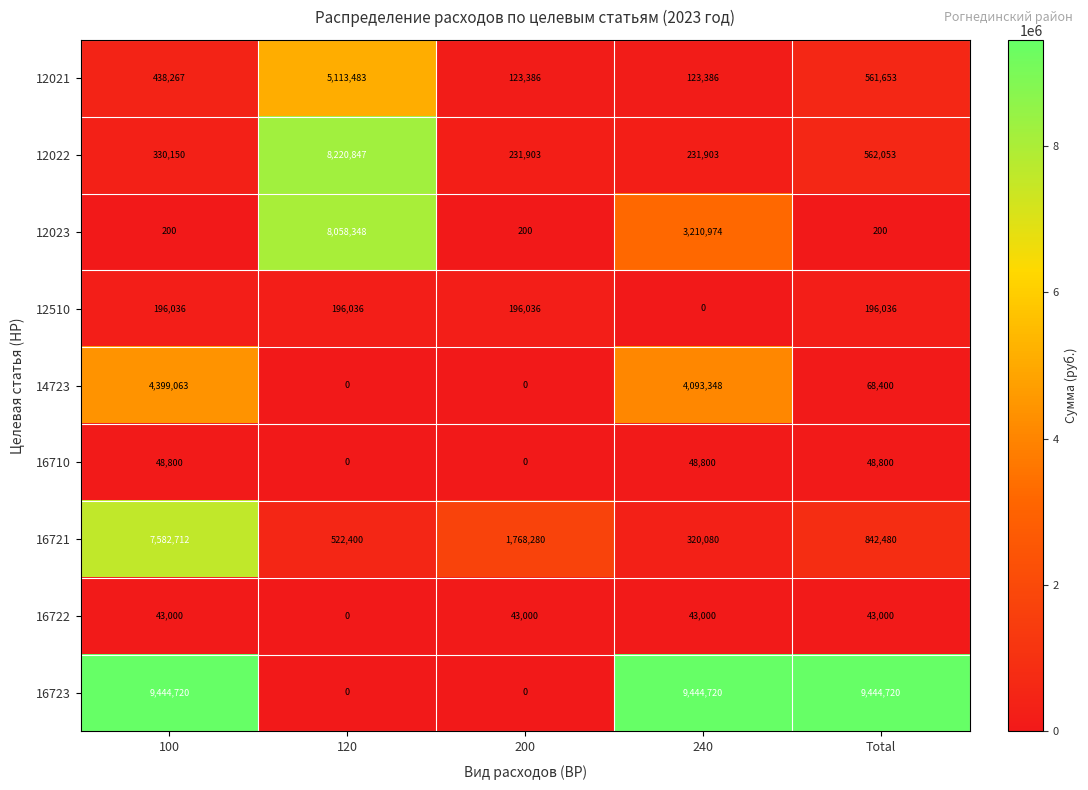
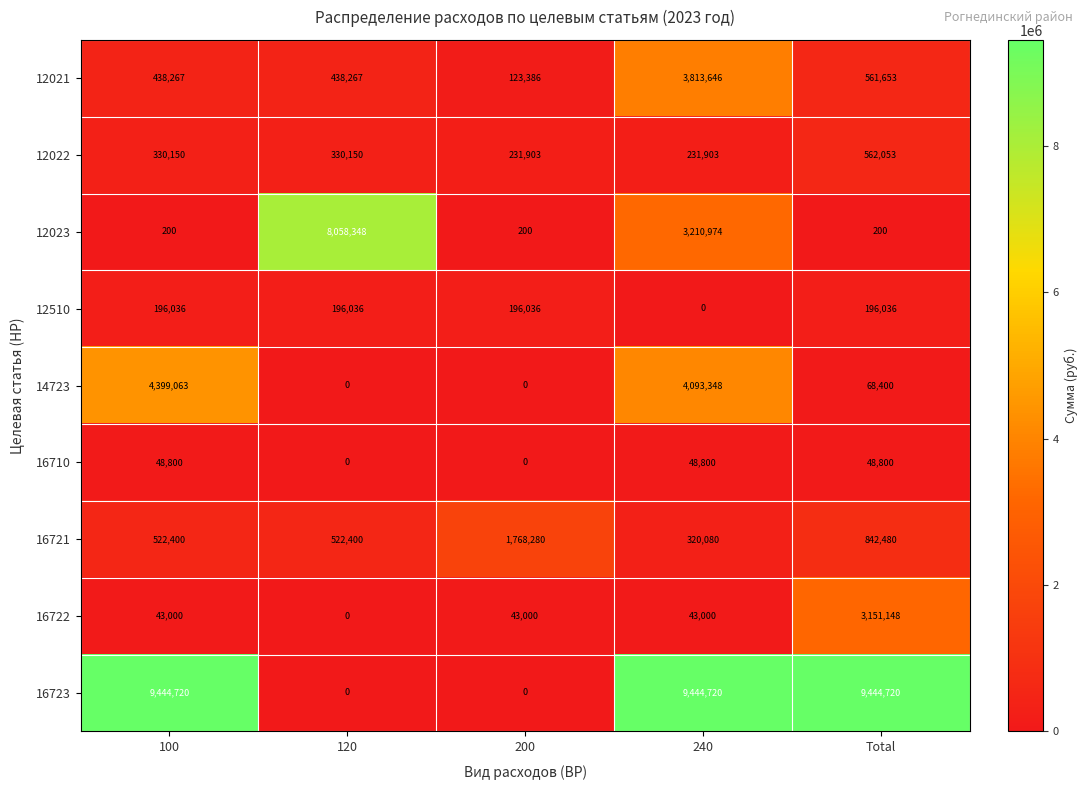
  {
    "12021": {
      "100": "438,267",
-     "120": "5,113,483",
+     "120": "438,267",
      "200": "123,386",
-     "240": "123,386",
+     "240": "3,813,646",
      "Total": "561,653"
    },
    "12022": {
      "100": "330,150",
-     "120": "8,220,847",
+     "120": "330,150",
      "200": "231,903",
      "240": "231,903",
      "Total": "562,053"
    },
    "12023": {
      "100": "200",
      "120": "8,058,348",
      "200": "200",
      "240": "3,210,974",
      "Total": "200"
    },
    "12510": {
      "100": "196,036",
      "120": "196,036",
      "200": "196,036",
      "240": "0",
      "Total": "196,036"
    },
    "14723": {
      "100": "4,399,063",
      "120": "0",
      "200": "0",
      "240": "4,093,348",
      "Total": "68,400"
    },
    "16710": {
      "100": "48,800",
      "120": "0",
      "200": "0",
      "240": "48,800",
      "Total": "48,800"
    },
    "16721": {
-     "100": "7,582,712",
+     "100": "522,400",
      "120": "522,400",
      "200": "1,768,280",
      "240": "320,080",
      "Total": "842,480"
    },
    "16722": {
      "100": "43,000",
      "120": "0",
      "200": "43,000",
      "240": "43,000",
-     "Total": "43,000"
+     "Total": "3,151,148"
    },
    "16723": {
      "100": "9,444,720",
      "120": "0",
      "200": "0",
      "240": "9,444,720",
      "Total": "9,444,720"
    }
  }
